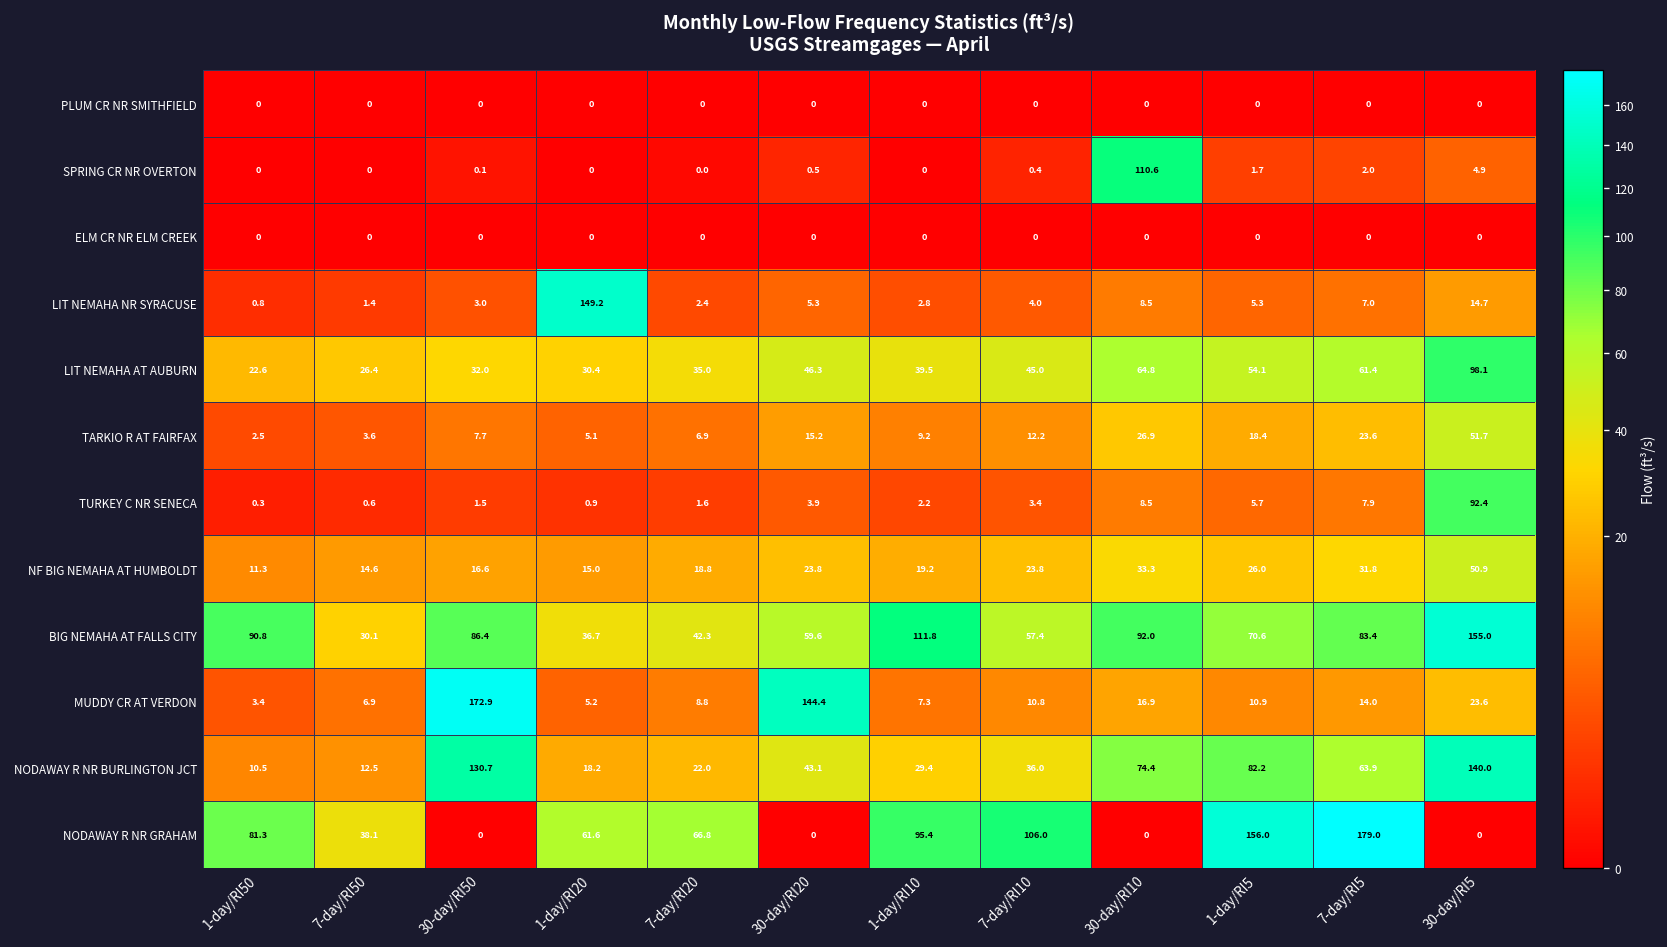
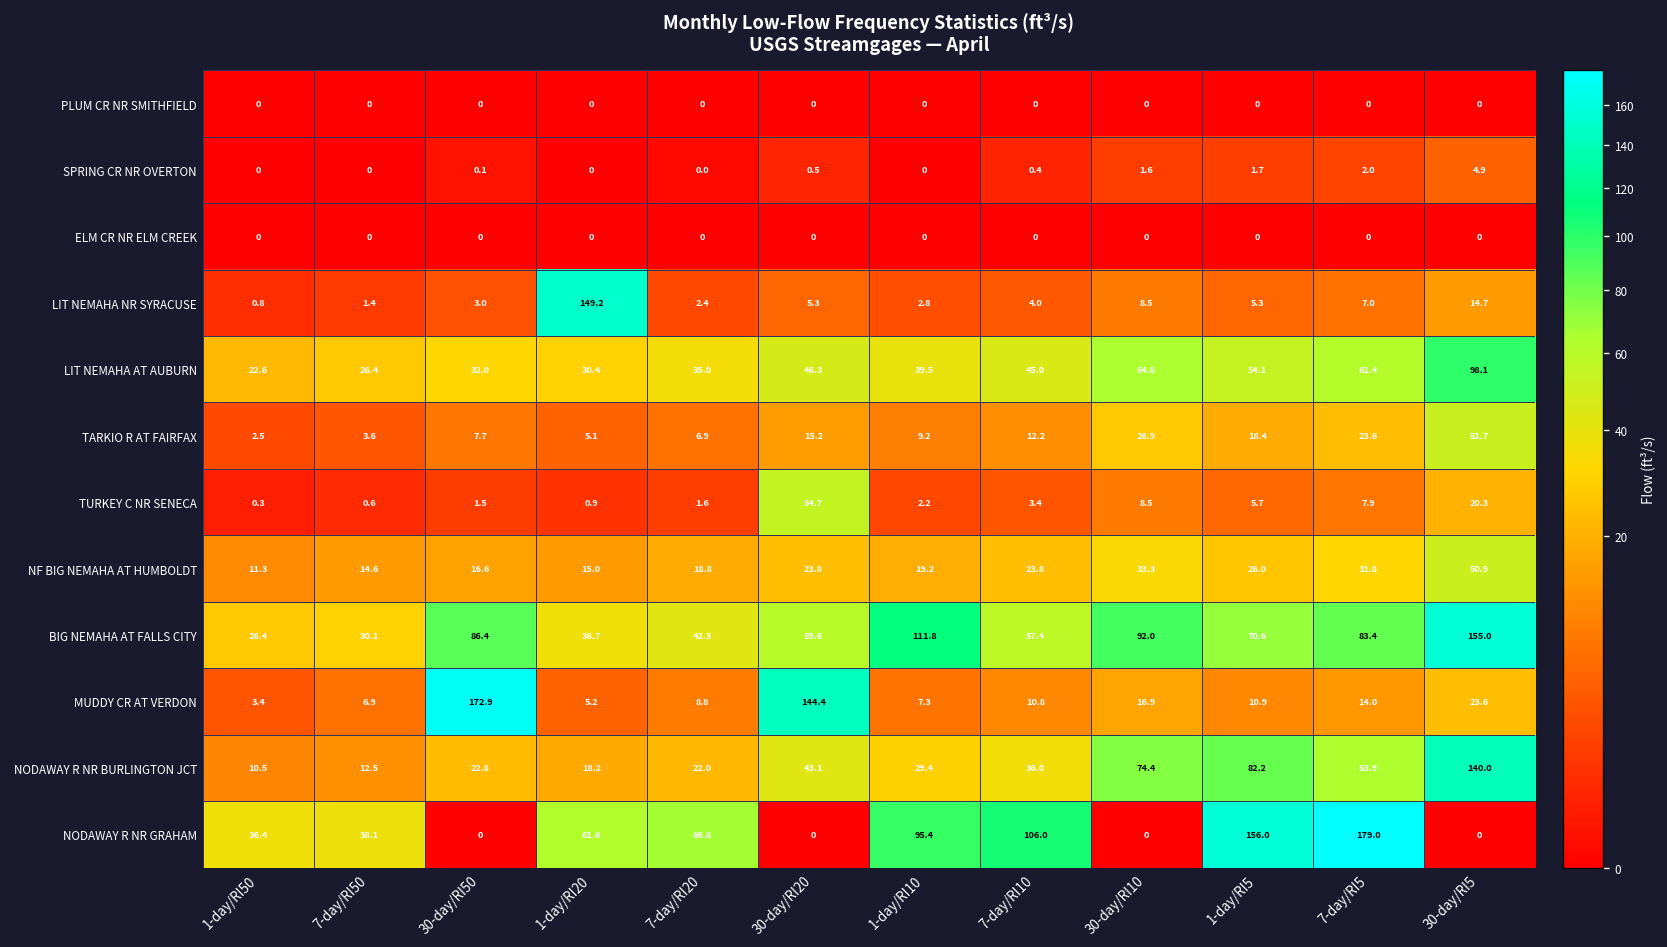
  {
    "PLUM CR NR SMITHFIELD": {
      "1-day/RI50": 0,
      "7-day/RI50": 0,
      "30-day/RI50": 0,
      "1-day/RI20": 0,
      "7-day/RI20": 0,
      "30-day/RI20": 0,
      "1-day/RI10": 0,
      "7-day/RI10": 0,
      "30-day/RI10": 0,
      "1-day/RI5": 0,
      "7-day/RI5": 0,
      "30-day/RI5": 0
    },
    "SPRING CR NR OVERTON": {
      "1-day/RI50": 0,
      "7-day/RI50": 0,
      "30-day/RI50": 0.1,
      "1-day/RI20": 0,
      "7-day/RI20": 0.0,
      "30-day/RI20": 0.5,
      "1-day/RI10": 0,
      "7-day/RI10": 0.4,
-     "30-day/RI10": 110.6,
+     "30-day/RI10": 1.6,
      "1-day/RI5": 1.7,
      "7-day/RI5": 2.0,
      "30-day/RI5": 4.9
    },
    "ELM CR NR ELM CREEK": {
      "1-day/RI50": 0,
      "7-day/RI50": 0,
      "30-day/RI50": 0,
      "1-day/RI20": 0,
      "7-day/RI20": 0,
      "30-day/RI20": 0,
      "1-day/RI10": 0,
      "7-day/RI10": 0,
      "30-day/RI10": 0,
      "1-day/RI5": 0,
      "7-day/RI5": 0,
      "30-day/RI5": 0
    },
    "LIT NEMAHA NR SYRACUSE": {
      "1-day/RI50": 0.8,
      "7-day/RI50": 1.4,
      "30-day/RI50": 3.0,
      "1-day/RI20": 149.2,
      "7-day/RI20": 2.4,
      "30-day/RI20": 5.3,
      "1-day/RI10": 2.8,
      "7-day/RI10": 4.0,
      "30-day/RI10": 8.5,
      "1-day/RI5": 5.3,
      "7-day/RI5": 7.0,
      "30-day/RI5": 14.7
    },
    "LIT NEMAHA AT AUBURN": {
      "1-day/RI50": 22.6,
      "7-day/RI50": 26.4,
      "30-day/RI50": 32.0,
      "1-day/RI20": 30.4,
      "7-day/RI20": 35.0,
      "30-day/RI20": 46.3,
      "1-day/RI10": 39.5,
      "7-day/RI10": 45.0,
      "30-day/RI10": 64.8,
      "1-day/RI5": 54.1,
      "7-day/RI5": 61.4,
      "30-day/RI5": 98.1
    },
    "TARKIO R AT FAIRFAX": {
      "1-day/RI50": 2.5,
      "7-day/RI50": 3.6,
      "30-day/RI50": 7.7,
      "1-day/RI20": 5.1,
      "7-day/RI20": 6.9,
      "30-day/RI20": 15.2,
      "1-day/RI10": 9.2,
      "7-day/RI10": 12.2,
      "30-day/RI10": 26.9,
      "1-day/RI5": 18.4,
      "7-day/RI5": 23.6,
      "30-day/RI5": 51.7
    },
    "TURKEY C NR SENECA": {
      "1-day/RI50": 0.3,
      "7-day/RI50": 0.6,
      "30-day/RI50": 1.5,
      "1-day/RI20": 0.9,
      "7-day/RI20": 1.6,
-     "30-day/RI20": 3.9,
+     "30-day/RI20": 54.7,
      "1-day/RI10": 2.2,
      "7-day/RI10": 3.4,
      "30-day/RI10": 8.5,
      "1-day/RI5": 5.7,
      "7-day/RI5": 7.9,
-     "30-day/RI5": 92.4
+     "30-day/RI5": 20.3
    },
    "NF BIG NEMAHA AT HUMBOLDT": {
      "1-day/RI50": 11.3,
      "7-day/RI50": 14.6,
      "30-day/RI50": 16.6,
      "1-day/RI20": 15.0,
      "7-day/RI20": 18.8,
      "30-day/RI20": 23.8,
      "1-day/RI10": 19.2,
      "7-day/RI10": 23.8,
      "30-day/RI10": 33.3,
      "1-day/RI5": 26.0,
      "7-day/RI5": 31.8,
      "30-day/RI5": 50.9
    },
    "BIG NEMAHA AT FALLS CITY": {
-     "1-day/RI50": 90.8,
+     "1-day/RI50": 26.4,
      "7-day/RI50": 30.1,
      "30-day/RI50": 86.4,
      "1-day/RI20": 36.7,
      "7-day/RI20": 42.3,
      "30-day/RI20": 59.6,
      "1-day/RI10": 111.8,
      "7-day/RI10": 57.4,
      "30-day/RI10": 92.0,
      "1-day/RI5": 70.6,
      "7-day/RI5": 83.4,
      "30-day/RI5": 155.0
    },
    "MUDDY CR AT VERDON": {
      "1-day/RI50": 3.4,
      "7-day/RI50": 6.9,
      "30-day/RI50": 172.9,
      "1-day/RI20": 5.2,
      "7-day/RI20": 8.8,
      "30-day/RI20": 144.4,
      "1-day/RI10": 7.3,
      "7-day/RI10": 10.8,
      "30-day/RI10": 16.9,
      "1-day/RI5": 10.9,
      "7-day/RI5": 14.0,
      "30-day/RI5": 23.6
    },
    "NODAWAY R NR BURLINGTON JCT": {
      "1-day/RI50": 10.5,
      "7-day/RI50": 12.5,
-     "30-day/RI50": 130.7,
+     "30-day/RI50": 22.8,
      "1-day/RI20": 18.2,
      "7-day/RI20": 22.0,
      "30-day/RI20": 43.1,
      "1-day/RI10": 29.4,
      "7-day/RI10": 36.0,
      "30-day/RI10": 74.4,
      "1-day/RI5": 82.2,
      "7-day/RI5": 63.9,
      "30-day/RI5": 140.0
    },
    "NODAWAY R NR GRAHAM": {
-     "1-day/RI50": 81.3,
+     "1-day/RI50": 36.4,
      "7-day/RI50": 38.1,
      "30-day/RI50": 0,
      "1-day/RI20": 61.6,
      "7-day/RI20": 66.8,
      "30-day/RI20": 0,
      "1-day/RI10": 95.4,
      "7-day/RI10": 106.0,
      "30-day/RI10": 0,
      "1-day/RI5": 156.0,
      "7-day/RI5": 179.0,
      "30-day/RI5": 0
    }
  }
